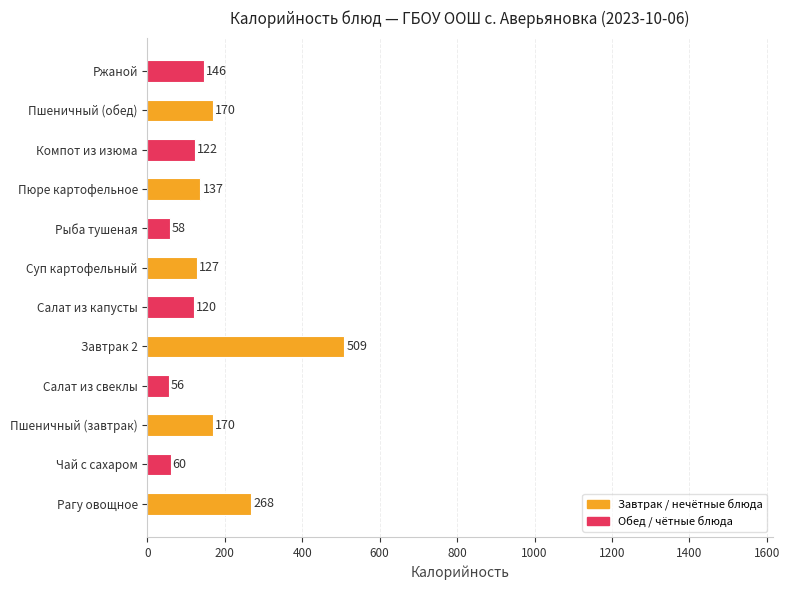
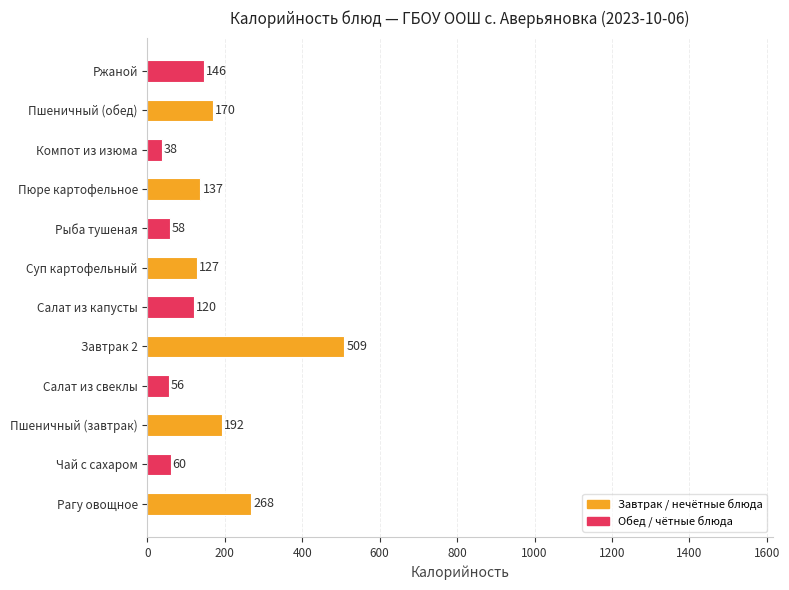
  {
    "Ржаной": 146,
    "Пшеничный (обед)": 170,
-   "Компот из изюма": 122,
+   "Компот из изюма": 38,
    "Пюре картофельное": 137,
    "Рыба тушеная": 58,
    "Суп картофельный": 127,
    "Салат из капусты": 120,
    "Завтрак 2": 509,
    "Салат из свеклы": 56,
-   "Пшеничный (завтрак)": 170,
+   "Пшеничный (завтрак)": 192,
    "Чай с сахаром": 60,
    "Рагу овощное": 268
  }
